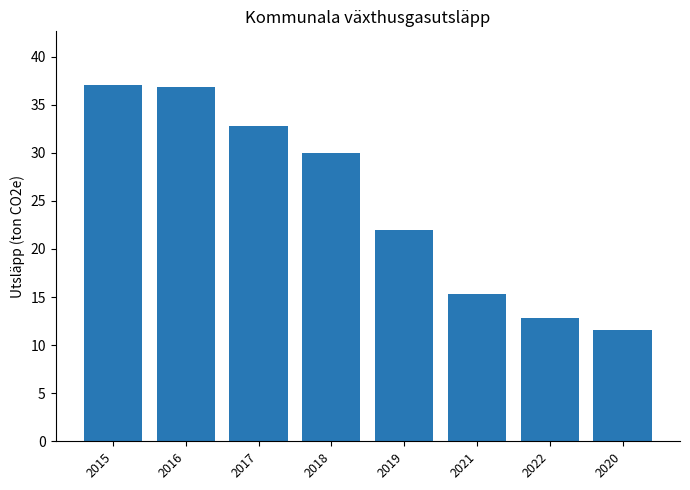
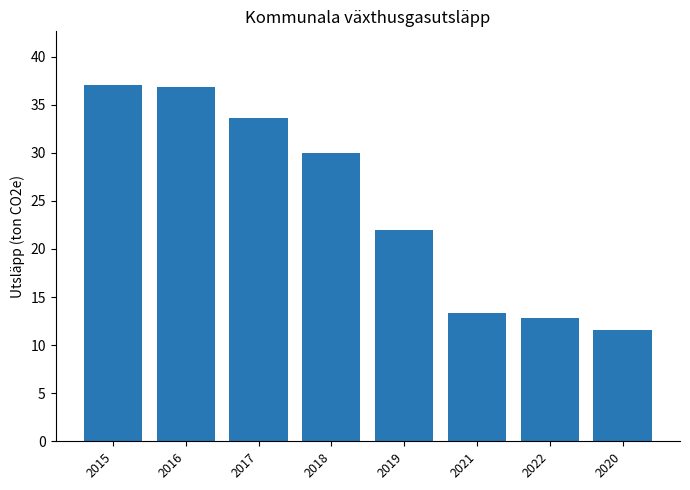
  {
    "2015": 37,
    "2016": 37,
-   "2017": 33,
+   "2017": 34,
    "2018": 30,
    "2019": 22,
-   "2021": 15,
+   "2021": 13,
    "2022": 13,
    "2020": 12
  }
